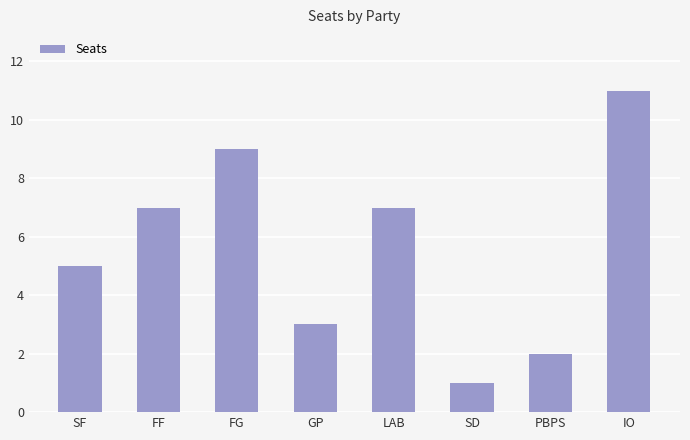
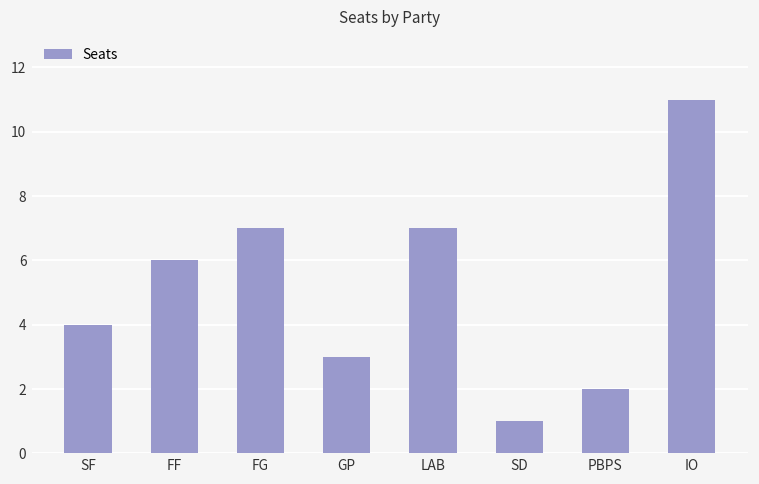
  {
-   "SF": 5,
-   "FF": 7,
-   "FG": 9,
+   "SF": 4,
+   "FF": 6,
+   "FG": 7,
    "GP": 3,
    "LAB": 7,
    "SD": 1,
    "PBPS": 2,
    "IO": 11
  }
